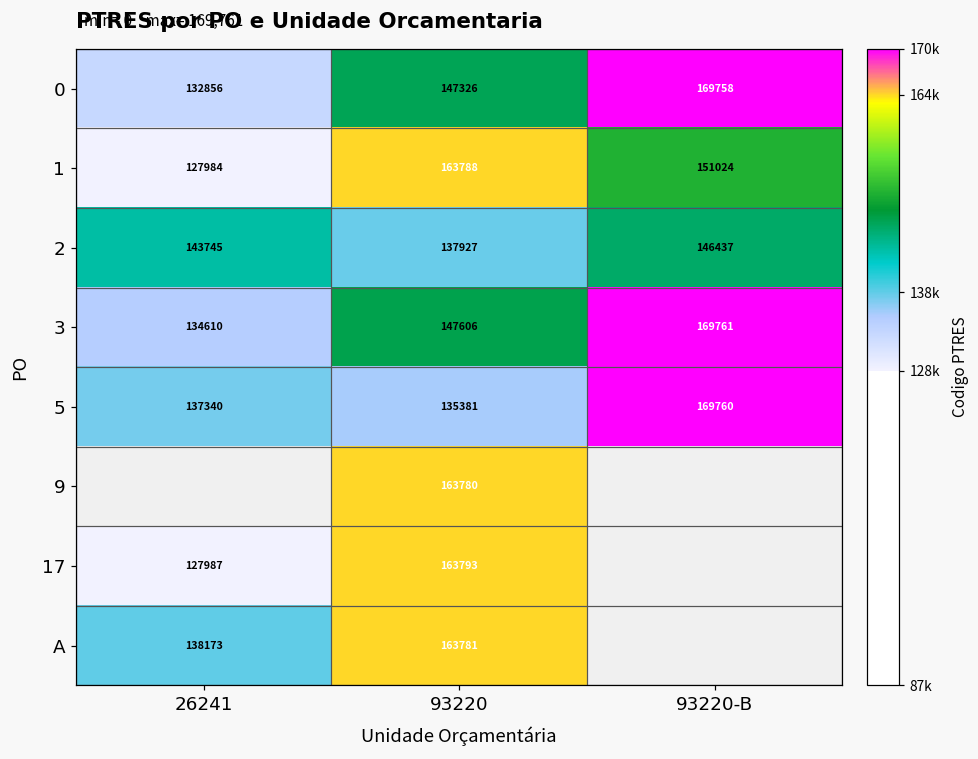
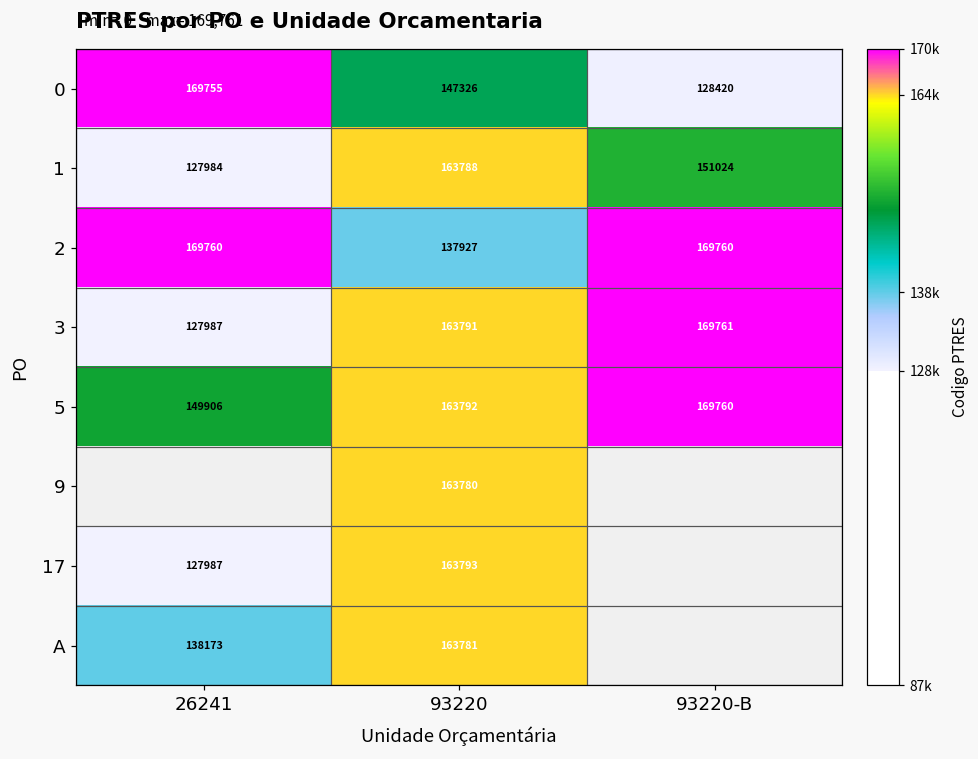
  {
    "0": {
-     "26241": 132856,
+     "26241": 169755,
      "93220": 147326,
-     "93220-B": 169758
+     "93220-B": 128420
    },
    "1": {
      "26241": 127984,
      "93220": 163788,
      "93220-B": 151024
    },
    "2": {
-     "26241": 143745,
+     "26241": 169760,
      "93220": 137927,
-     "93220-B": 146437
+     "93220-B": 169760
    },
    "3": {
-     "26241": 134610,
-     "93220": 147606,
+     "26241": 127987,
+     "93220": 163791,
      "93220-B": 169761
    },
    "5": {
-     "26241": 137340,
-     "93220": 135381,
+     "26241": 149906,
+     "93220": 163792,
      "93220-B": 169760
    },
    "9": {
      "93220": 163780
    },
    "17": {
      "26241": 127987,
      "93220": 163793
    },
    "A": {
      "26241": 138173,
      "93220": 163781
    }
  }
